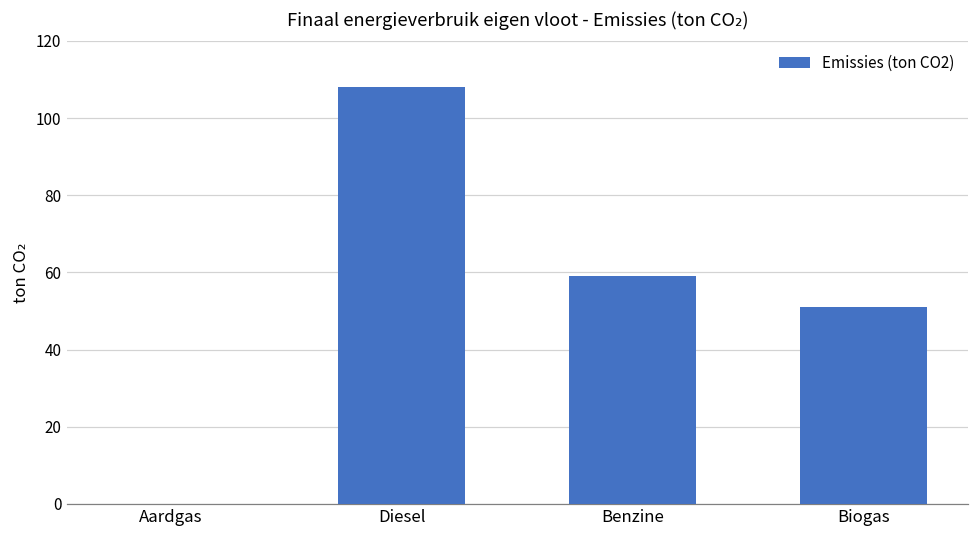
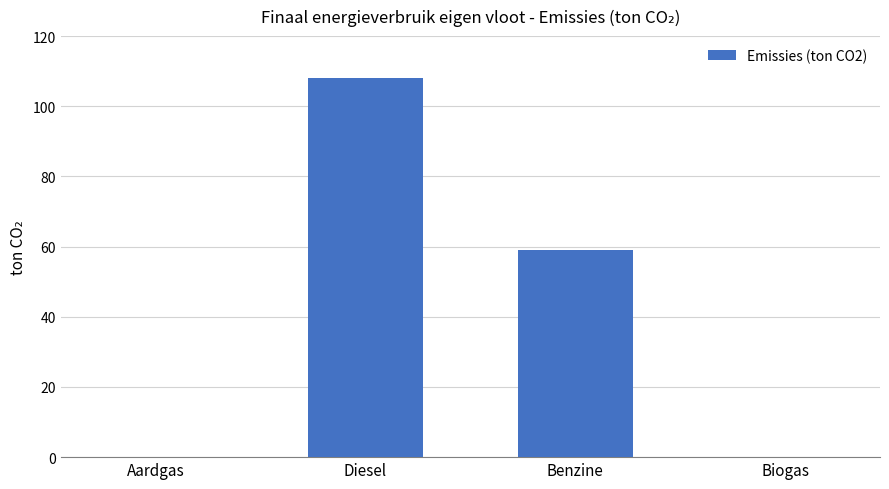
  {
    "Diesel": 108,
    "Benzine": 59,
-   "Biogas": 51
+   "Biogas": 0
  }
